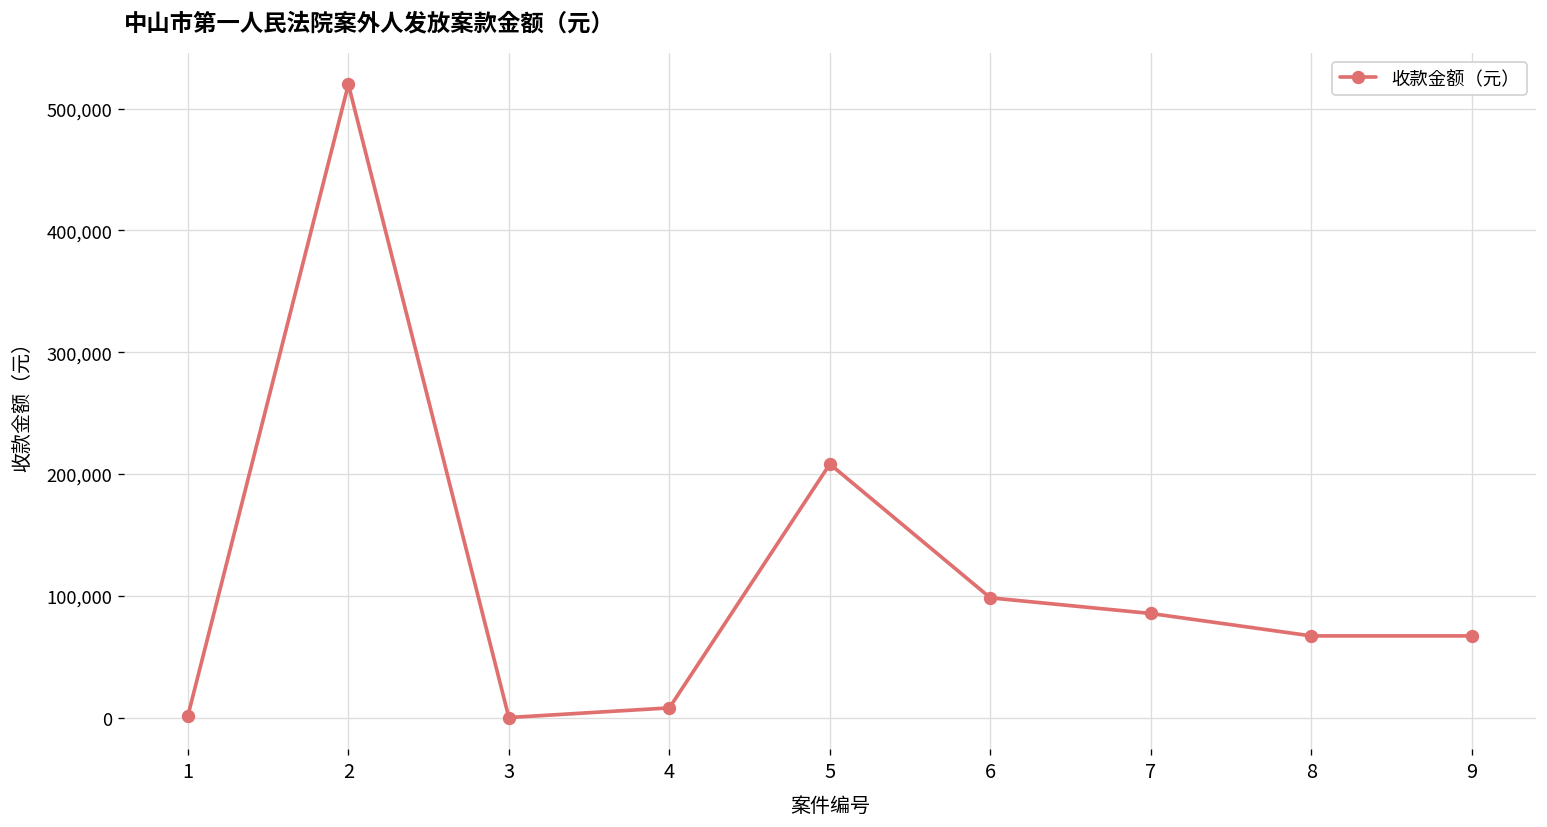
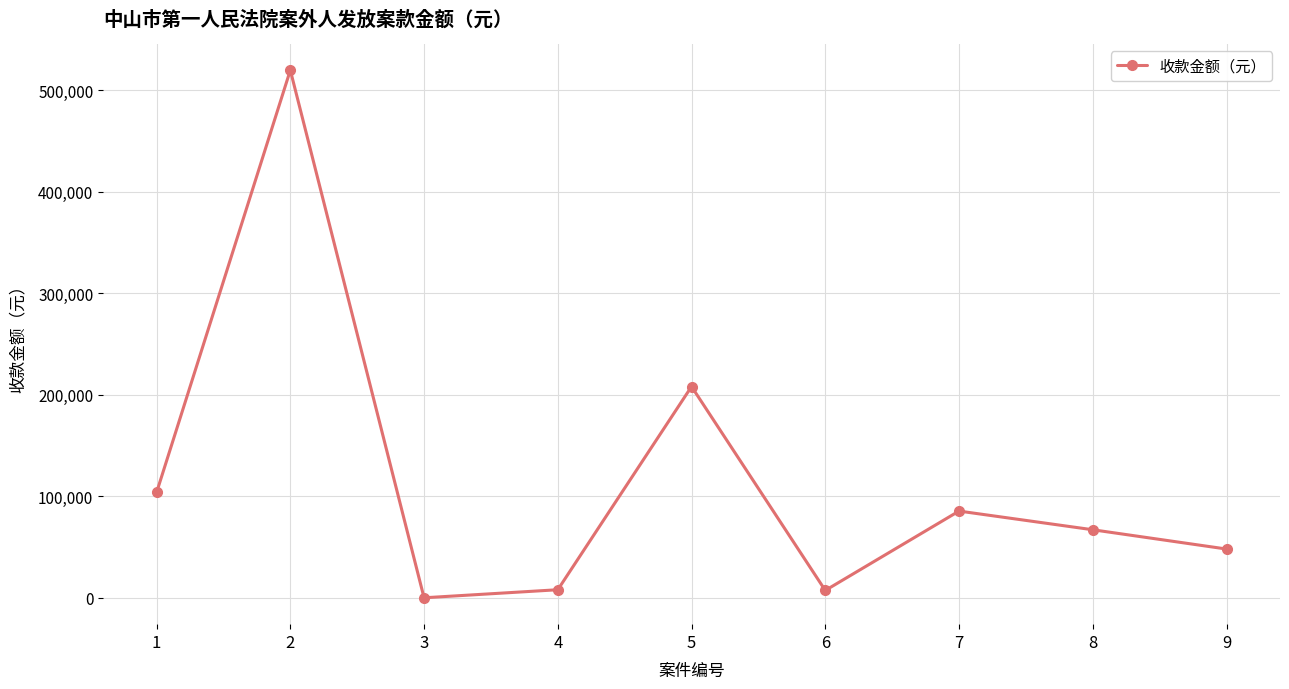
  {
-   "1": "2,000",
+   "1": "104,000",
    "2": "520,000",
    "3": "0",
    "4": "8,000",
    "5": "208,000",
-   "6": "98,000",
+   "6": "7,000",
    "7": "86,000",
    "8": "67,000",
-   "9": "67,000"
+   "9": "48,000"
  }
